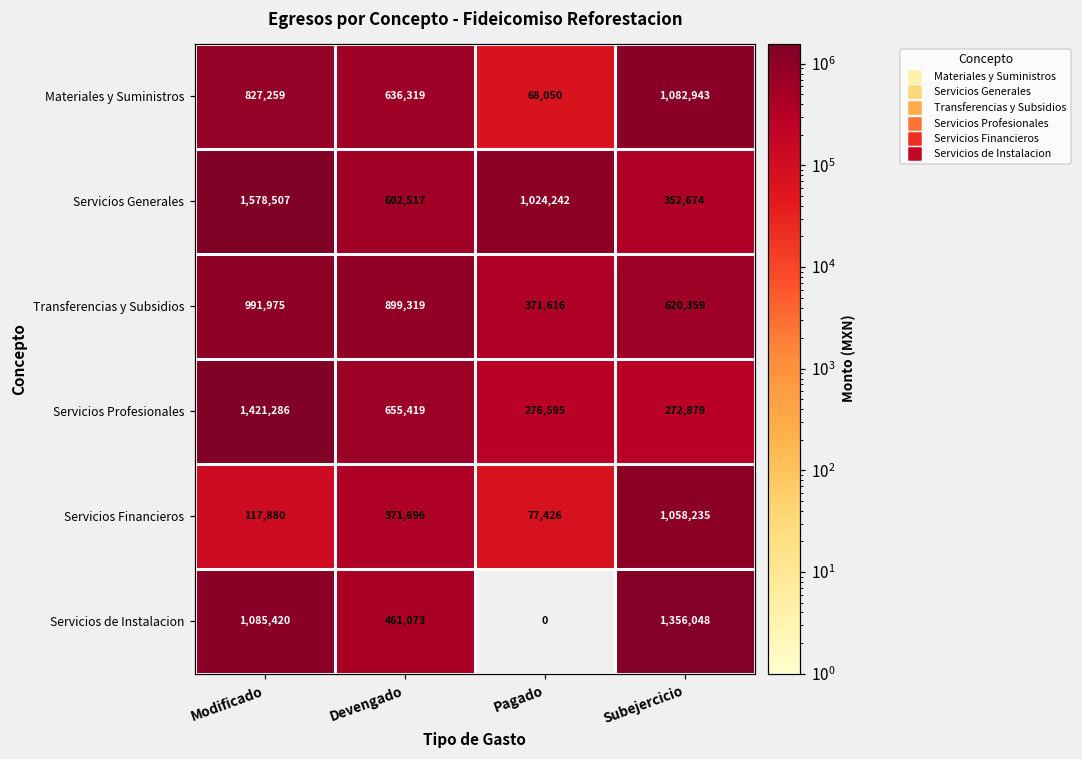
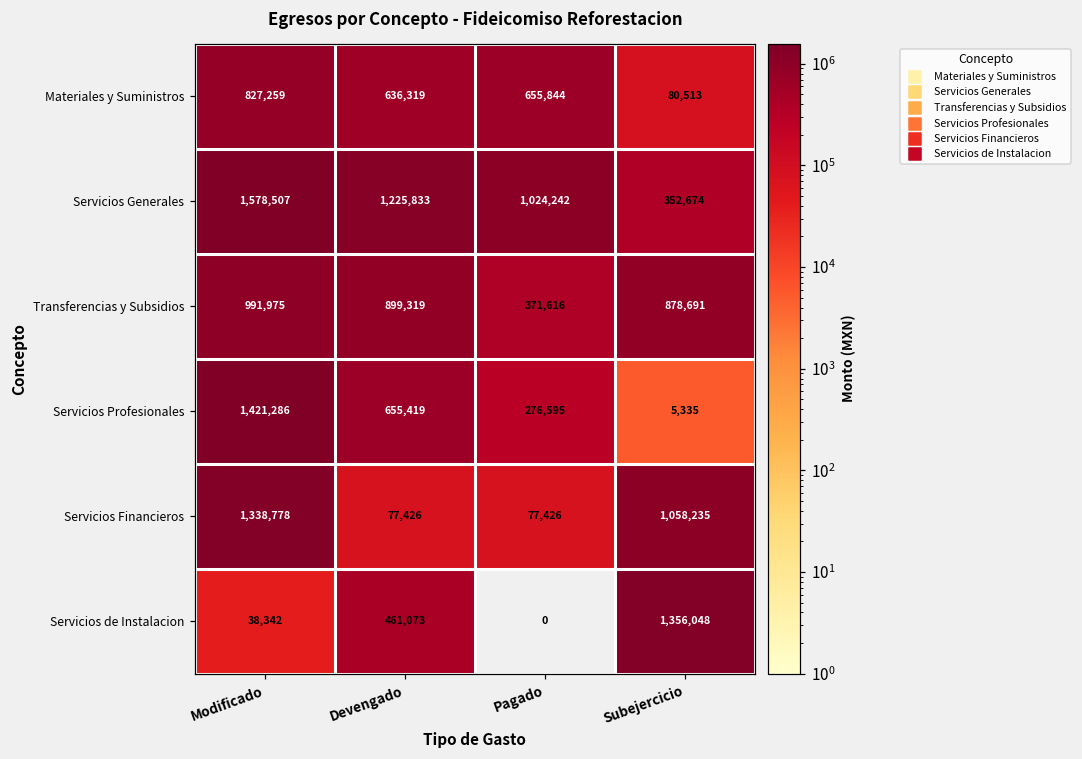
  {
    "Materiales y Suministros": {
      "Modificado": "827,259",
      "Devengado": "636,319",
-     "Pagado": "68,050",
-     "Subejercicio": "1,082,943"
+     "Pagado": "655,844",
+     "Subejercicio": "80,513"
    },
    "Servicios Generales": {
      "Modificado": "1,578,507",
-     "Devengado": "602,517",
+     "Devengado": "1,225,833",
      "Pagado": "1,024,242",
      "Subejercicio": "352,674"
    },
    "Transferencias y Subsidios": {
      "Modificado": "991,975",
      "Devengado": "899,319",
      "Pagado": "371,616",
-     "Subejercicio": "620,359"
+     "Subejercicio": "878,691"
    },
    "Servicios Profesionales": {
      "Modificado": "1,421,286",
      "Devengado": "655,419",
      "Pagado": "276,595",
-     "Subejercicio": "272,879"
+     "Subejercicio": "5,335"
    },
    "Servicios Financieros": {
-     "Modificado": "117,880",
-     "Devengado": "371,696",
+     "Modificado": "1,338,778",
+     "Devengado": "77,426",
      "Pagado": "77,426",
      "Subejercicio": "1,058,235"
    },
    "Servicios de Instalacion": {
-     "Modificado": "1,085,420",
+     "Modificado": "38,342",
      "Devengado": "461,073",
      "Pagado": "0",
      "Subejercicio": "1,356,048"
    }
  }
